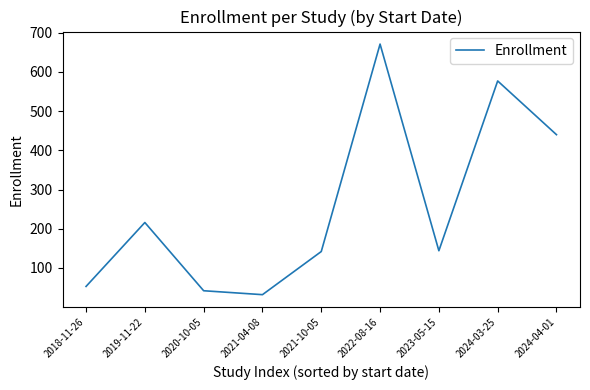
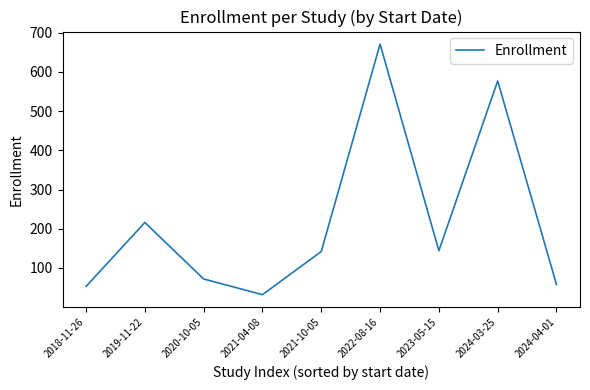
  {
    "2018-11-26": 50,
    "2019-11-22": 220,
-   "2020-10-05": 40,
+   "2020-10-05": 70,
    "2021-04-08": 30,
    "2021-10-05": 140,
    "2022-08-16": 670,
    "2023-05-15": 140,
    "2024-03-25": 580,
-   "2024-04-01": 440
+   "2024-04-01": 60
  }
